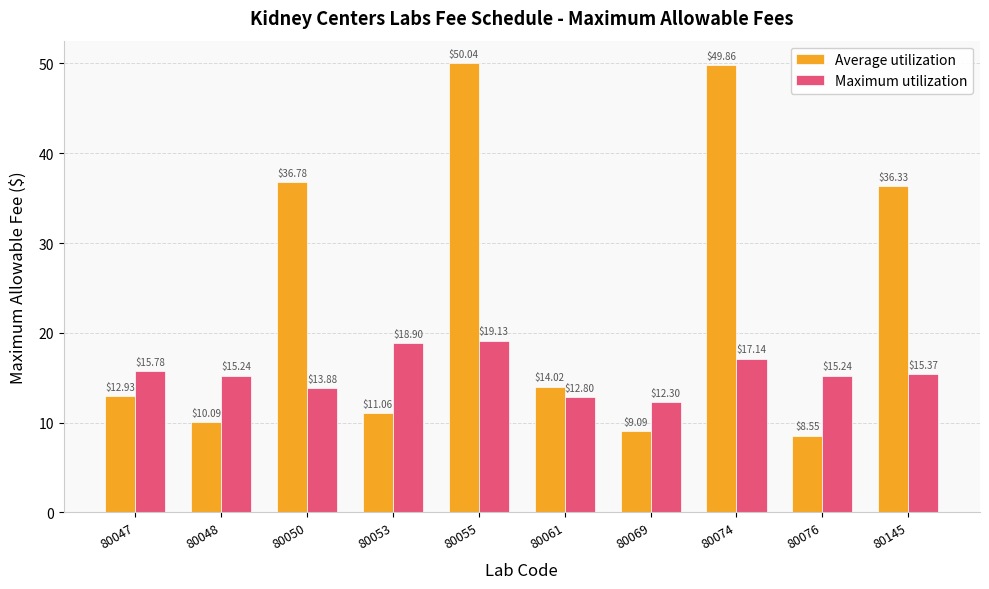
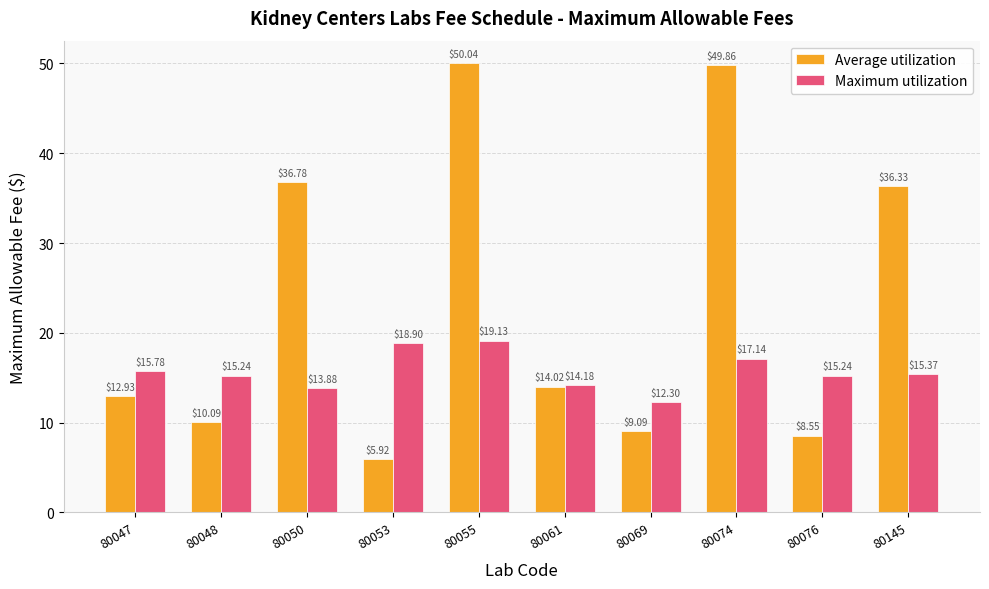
  {
    "Average utilization": {
      "80047": "$12.93",
      "80048": "$10.09",
      "80050": "$36.78",
-     "80053": "$11.06",
+     "80053": "$5.92",
      "80055": "$50.04",
      "80061": "$14.02",
      "80069": "$9.09",
      "80074": "$49.86",
      "80076": "$8.55",
      "80145": "$36.33"
    },
    "Maximum utilization": {
      "80047": "$15.78",
      "80048": "$15.24",
      "80050": "$13.88",
      "80053": "$18.90",
      "80055": "$19.13",
-     "80061": "$12.80",
+     "80061": "$14.18",
      "80069": "$12.30",
      "80074": "$17.14",
      "80076": "$15.24",
      "80145": "$15.37"
    }
  }
